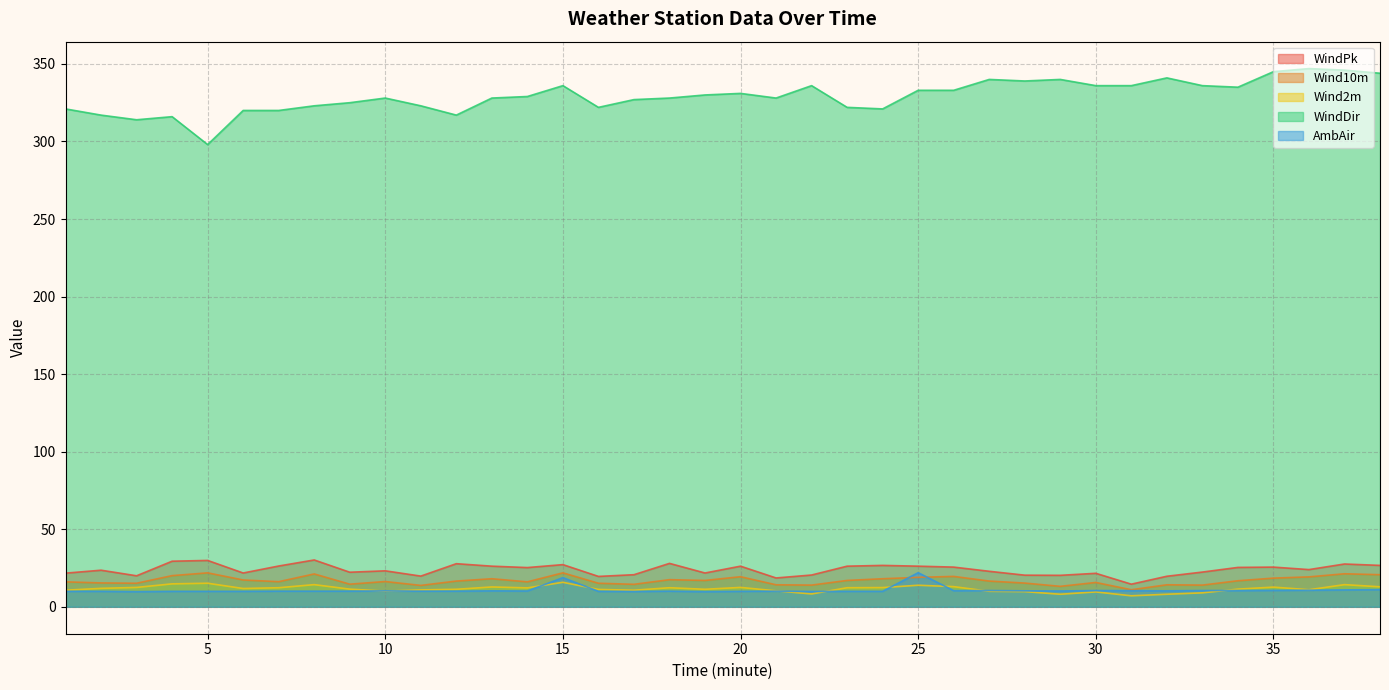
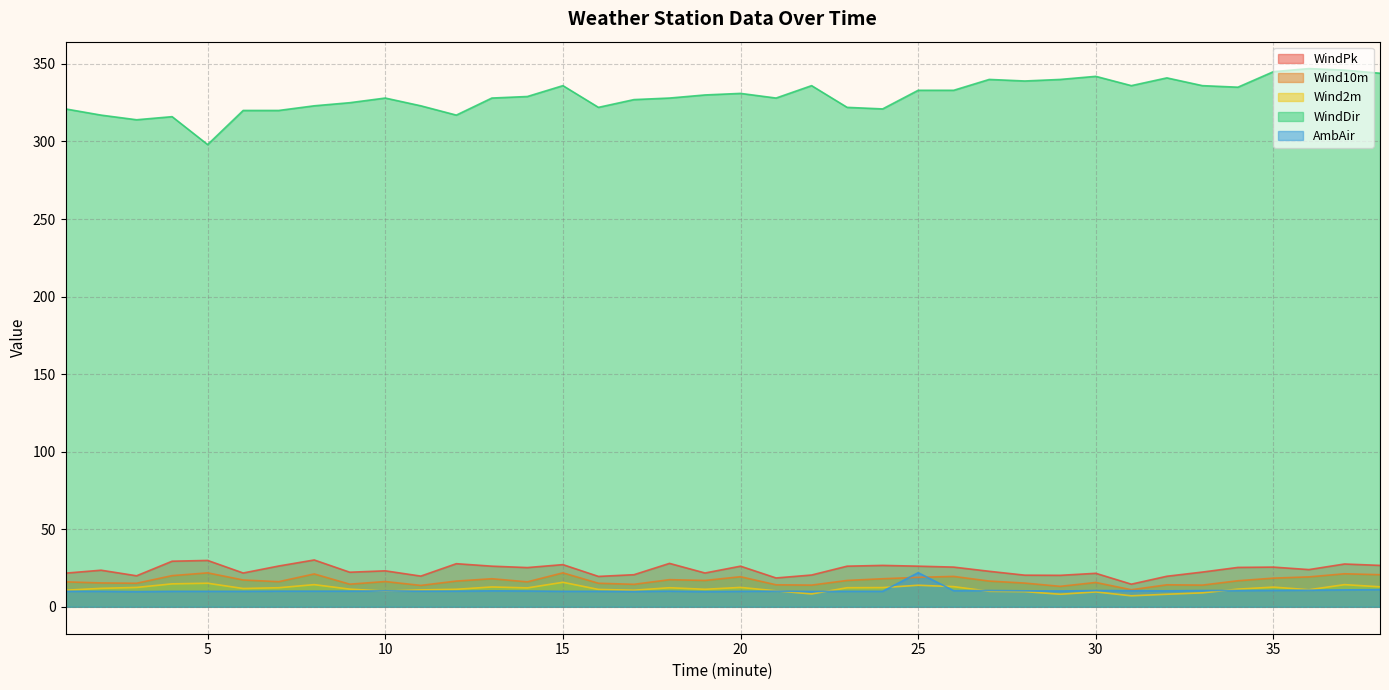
  {
    "WindDir": {
      "5": 298,
      "10": 328,
      "15": 336,
      "20": 331,
      "25": 333,
-     "30": 336
+     "30": 342
    },
    "AmbAir": {
      "5": 10,
-     "15": 19,
+     "15": 10,
      "20": 10,
      "25": 22,
      "35": 11
    }
  }
